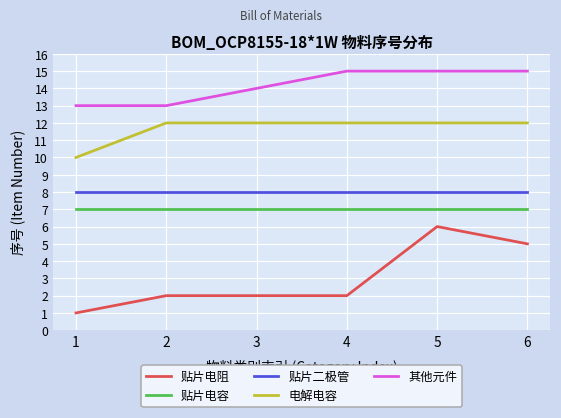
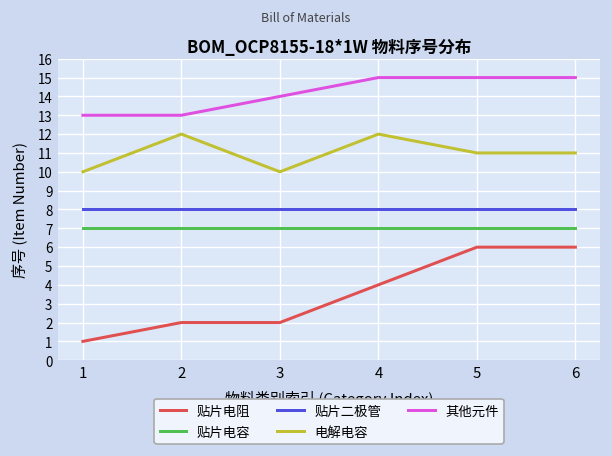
  {
    "贴片电阻": {
      "1": 1,
      "2": 2,
      "3": 2,
-     "4": 2,
+     "4": 4,
      "5": 6,
-     "6": 5
+     "6": 6
    },
    "贴片电容": {
      "1": 7,
      "2": 7,
      "3": 7,
      "4": 7,
      "5": 7,
      "6": 7
    },
    "贴片二极管": {
      "1": 8,
      "2": 8,
      "3": 8,
      "4": 8,
      "5": 8,
      "6": 8
    },
    "电解电容": {
      "1": 10,
      "2": 12,
-     "3": 12,
+     "3": 10,
      "4": 12,
-     "5": 12,
-     "6": 12
+     "5": 11,
+     "6": 11
    },
    "其他元件": {
      "1": 13,
      "2": 13,
      "3": 14,
      "4": 15,
      "5": 15,
      "6": 15
    }
  }
